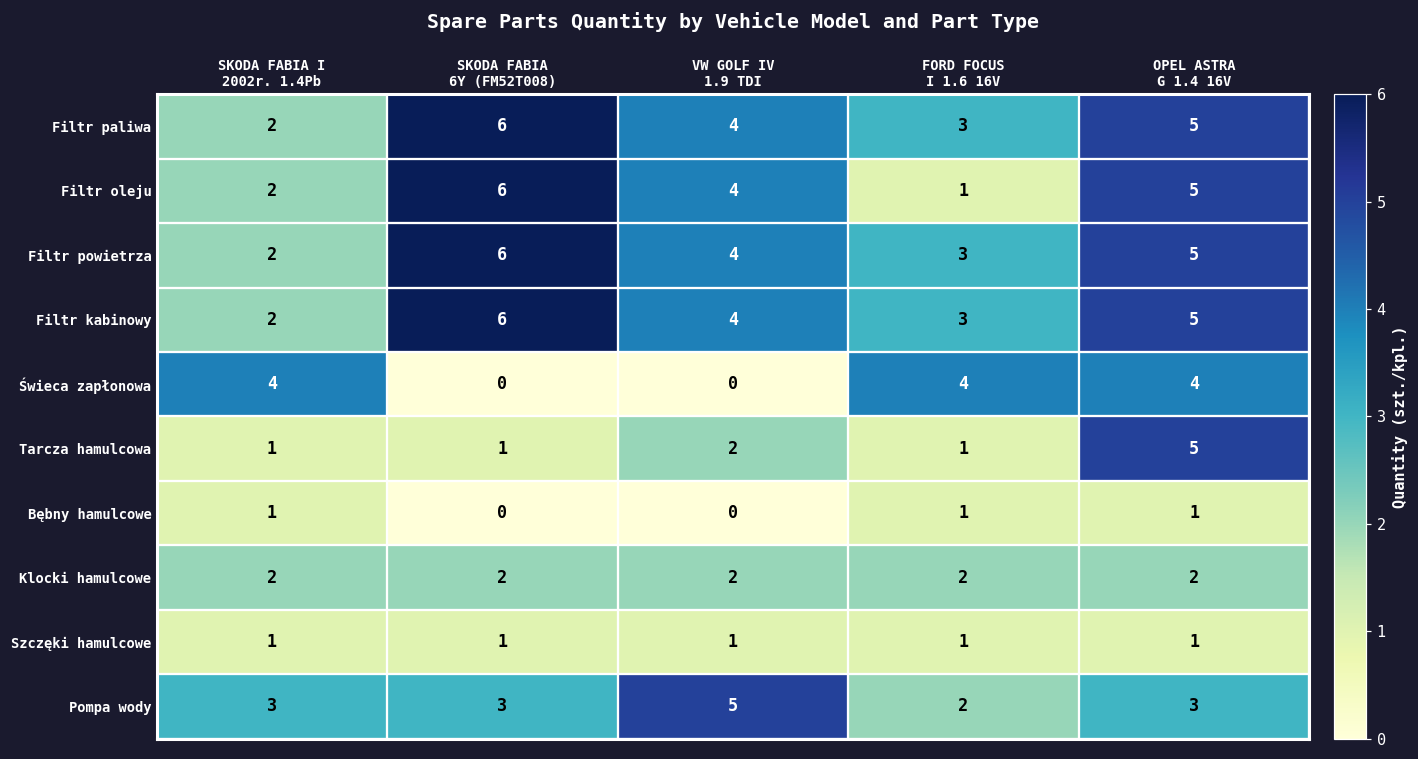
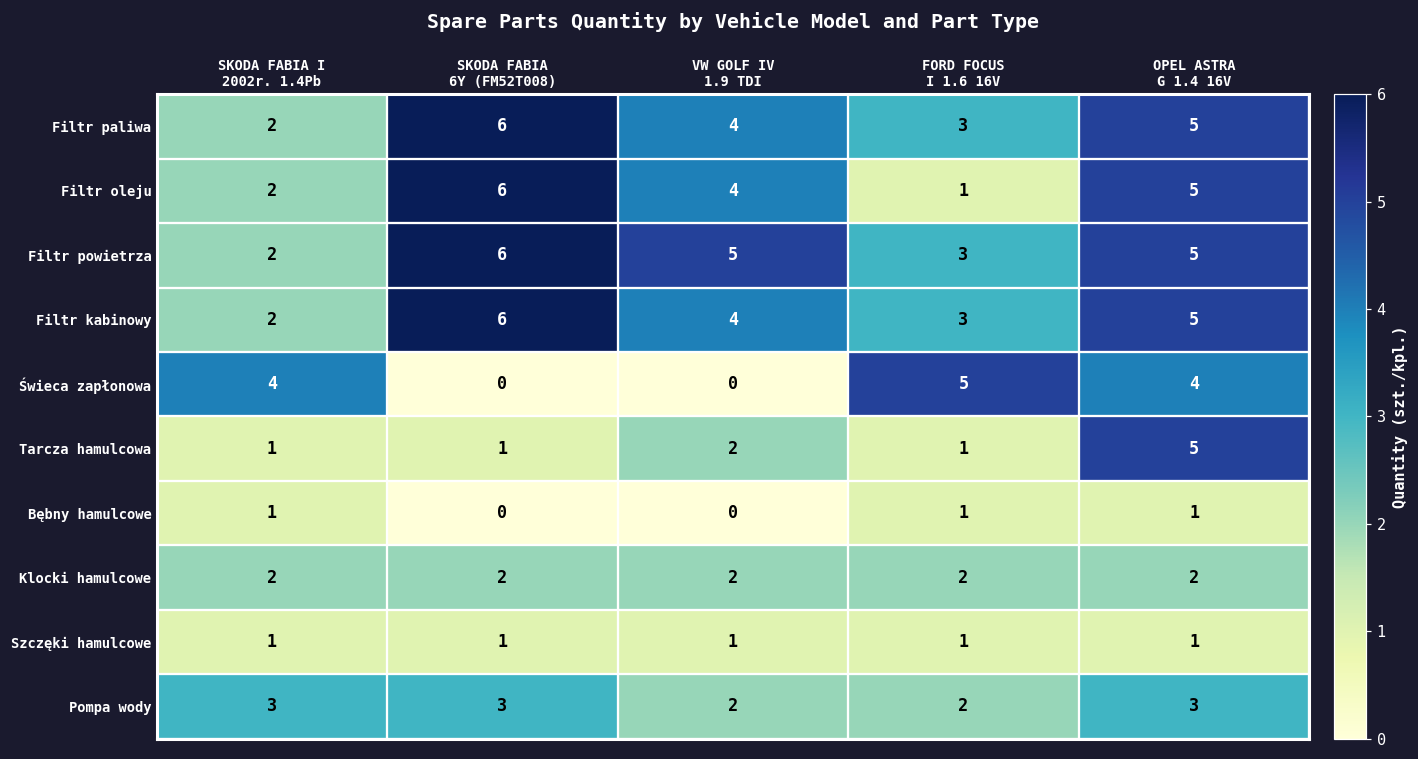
  {
    "Filtr paliwa": {
      "SKODA FABIA I 2002r. 1.4Pb": 2,
      "SKODA FABIA 6Y (FM52T008)": 6,
      "VW GOLF IV 1.9 TDI": 4,
      "FORD FOCUS I 1.6 16V": 3,
      "OPEL ASTRA G 1.4 16V": 5
    },
    "Filtr oleju": {
      "SKODA FABIA I 2002r. 1.4Pb": 2,
      "SKODA FABIA 6Y (FM52T008)": 6,
      "VW GOLF IV 1.9 TDI": 4,
      "FORD FOCUS I 1.6 16V": 1,
      "OPEL ASTRA G 1.4 16V": 5
    },
    "Filtr powietrza": {
      "SKODA FABIA I 2002r. 1.4Pb": 2,
      "SKODA FABIA 6Y (FM52T008)": 6,
-     "VW GOLF IV 1.9 TDI": 4,
+     "VW GOLF IV 1.9 TDI": 5,
      "FORD FOCUS I 1.6 16V": 3,
      "OPEL ASTRA G 1.4 16V": 5
    },
    "Filtr kabinowy": {
      "SKODA FABIA I 2002r. 1.4Pb": 2,
      "SKODA FABIA 6Y (FM52T008)": 6,
      "VW GOLF IV 1.9 TDI": 4,
      "FORD FOCUS I 1.6 16V": 3,
      "OPEL ASTRA G 1.4 16V": 5
    },
    "Świeca zapłonowa": {
      "SKODA FABIA I 2002r. 1.4Pb": 4,
      "SKODA FABIA 6Y (FM52T008)": 0,
      "VW GOLF IV 1.9 TDI": 0,
-     "FORD FOCUS I 1.6 16V": 4,
+     "FORD FOCUS I 1.6 16V": 5,
      "OPEL ASTRA G 1.4 16V": 4
    },
    "Tarcza hamulcowa": {
      "SKODA FABIA I 2002r. 1.4Pb": 1,
      "SKODA FABIA 6Y (FM52T008)": 1,
      "VW GOLF IV 1.9 TDI": 2,
      "FORD FOCUS I 1.6 16V": 1,
      "OPEL ASTRA G 1.4 16V": 5
    },
    "Bębny hamulcowe": {
      "SKODA FABIA I 2002r. 1.4Pb": 1,
      "SKODA FABIA 6Y (FM52T008)": 0,
      "VW GOLF IV 1.9 TDI": 0,
      "FORD FOCUS I 1.6 16V": 1,
      "OPEL ASTRA G 1.4 16V": 1
    },
    "Klocki hamulcowe": {
      "SKODA FABIA I 2002r. 1.4Pb": 2,
      "SKODA FABIA 6Y (FM52T008)": 2,
      "VW GOLF IV 1.9 TDI": 2,
      "FORD FOCUS I 1.6 16V": 2,
      "OPEL ASTRA G 1.4 16V": 2
    },
    "Szczęki hamulcowe": {
      "SKODA FABIA I 2002r. 1.4Pb": 1,
      "SKODA FABIA 6Y (FM52T008)": 1,
      "VW GOLF IV 1.9 TDI": 1,
      "FORD FOCUS I 1.6 16V": 1,
      "OPEL ASTRA G 1.4 16V": 1
    },
    "Pompa wody": {
      "SKODA FABIA I 2002r. 1.4Pb": 3,
      "SKODA FABIA 6Y (FM52T008)": 3,
-     "VW GOLF IV 1.9 TDI": 5,
+     "VW GOLF IV 1.9 TDI": 2,
      "FORD FOCUS I 1.6 16V": 2,
      "OPEL ASTRA G 1.4 16V": 3
    }
  }
